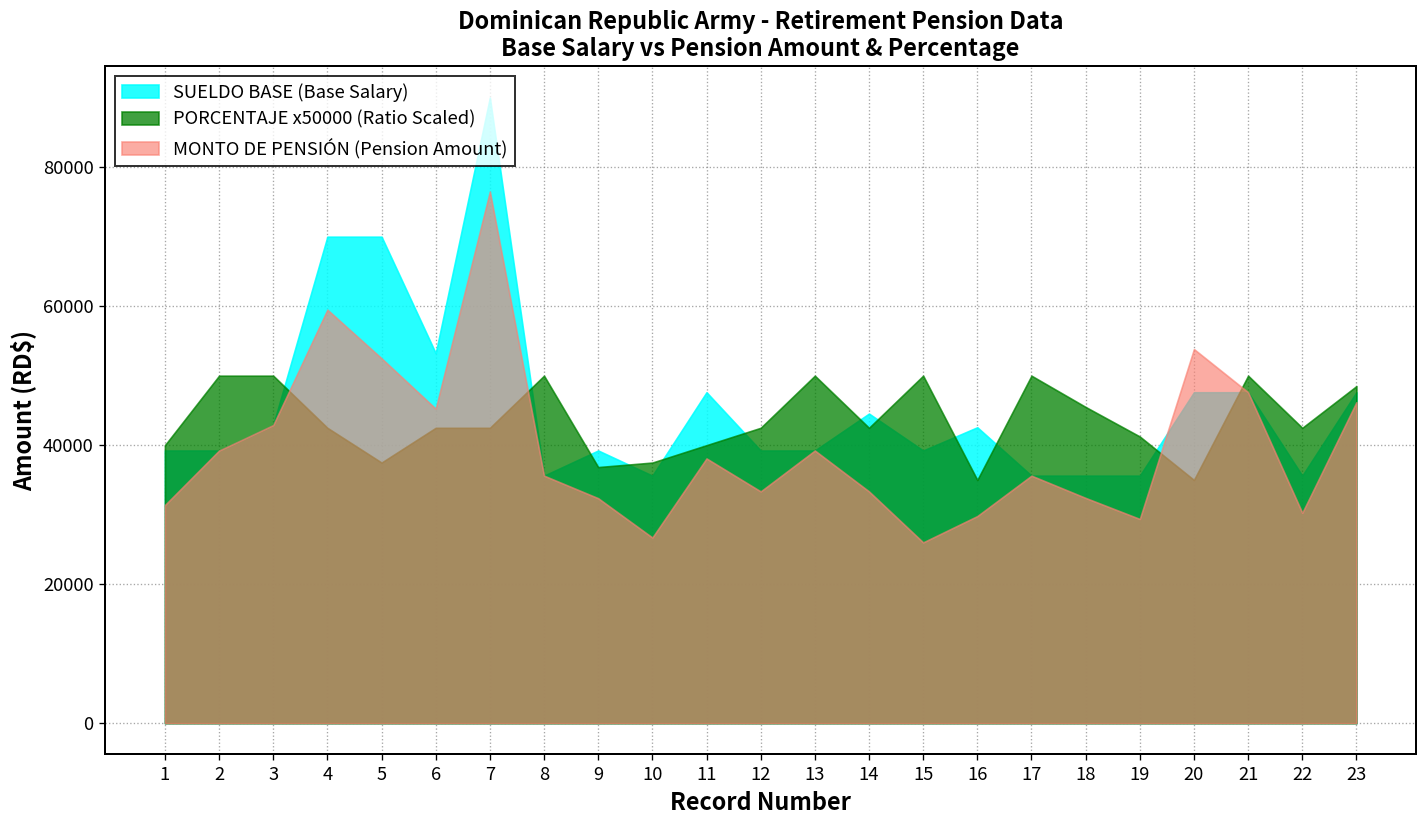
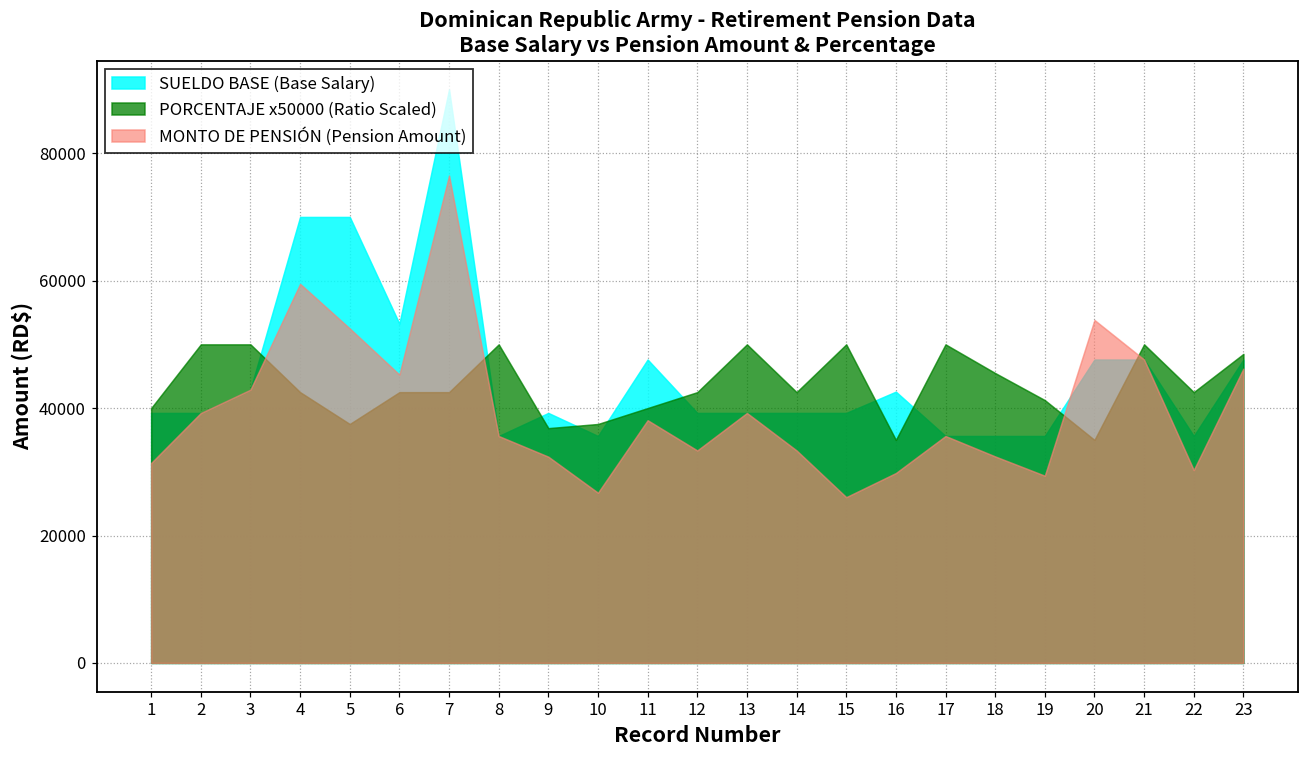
  {
    "SUELDO BASE (Base Salary)": {
      "1": 39000,
      "4": 70000,
      "5": 70000,
      "6": 53000,
      "9": 39000,
      "10": 36000,
      "11": 48000,
      "12": 39000,
-     "14": 45000,
+     "14": 39000,
      "15": 39000,
      "16": 43000,
      "18": 36000,
      "19": 36000,
      "20": 48000,
      "22": 36000,
      "23": 48000
    },
    "PORCENTAJE x50000 (Ratio Scaled)": {
      "1": 40000,
      "2": 50000,
      "3": 50000,
      "4": 43000,
      "5": 38000,
      "6": 43000,
      "7": 43000,
      "8": 50000,
      "9": 37000,
      "10": 38000,
      "11": 40000,
      "12": 43000,
      "13": 50000,
      "14": 43000,
      "15": 50000,
      "16": 35000,
      "17": 50000,
      "18": 46000,
      "19": 41000,
      "20": 35000,
      "21": 50000,
      "22": 43000,
      "23": 49000
    },
    "MONTO DE PENSIÓN (Pension Amount)": {
      "1": 31000,
      "4": 60000,
      "5": 53000,
      "6": 45000,
      "7": 77000,
      "9": 32000,
      "10": 27000,
      "11": 38000,
      "12": 33000,
      "14": 33000,
      "15": 26000,
      "16": 30000,
      "18": 32000,
      "19": 29000,
      "20": 54000,
      "22": 30000,
      "23": 46000
    }
  }
